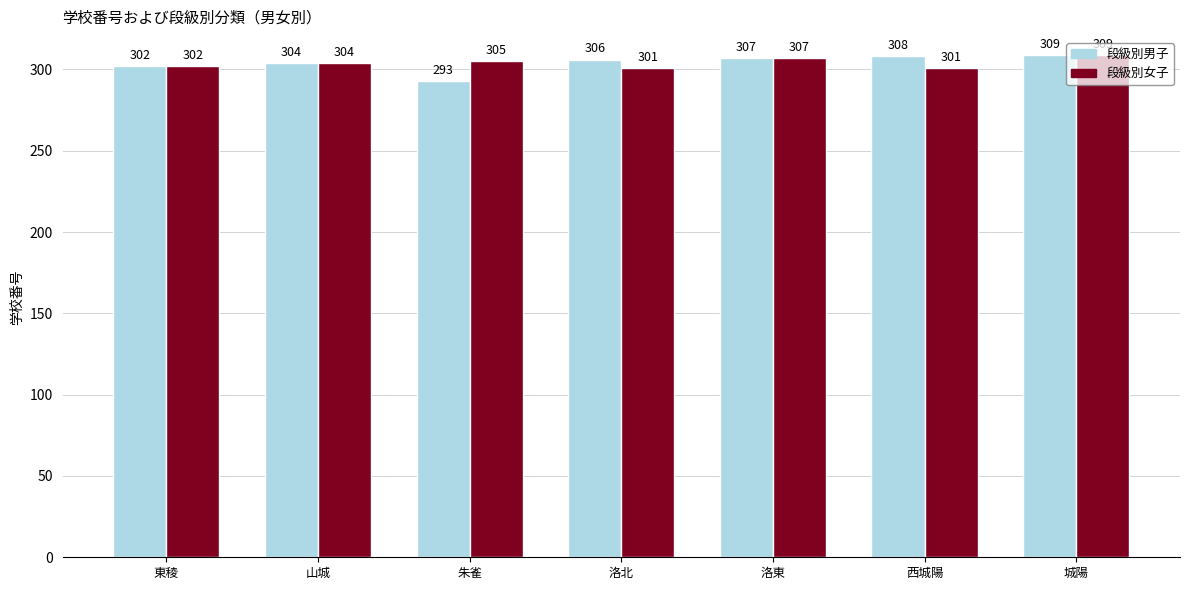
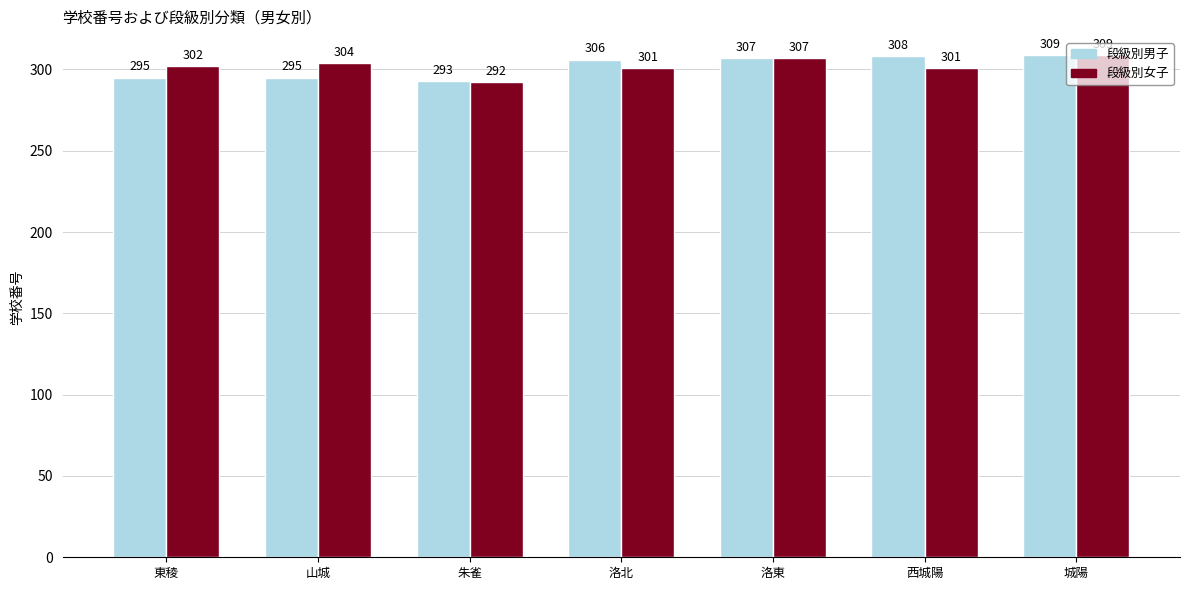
  {
    "段級別男子": {
-     "東稜": 302,
-     "山城": 304,
+     "東稜": 295,
+     "山城": 295,
      "朱雀": 293,
      "洛北": 306,
      "洛東": 307,
      "西城陽": 308,
      "城陽": 309
    },
    "段級別女子": {
      "東稜": 302,
      "山城": 304,
-     "朱雀": 305,
+     "朱雀": 292,
      "洛北": 301,
      "洛東": 307,
      "西城陽": 301
    }
  }
